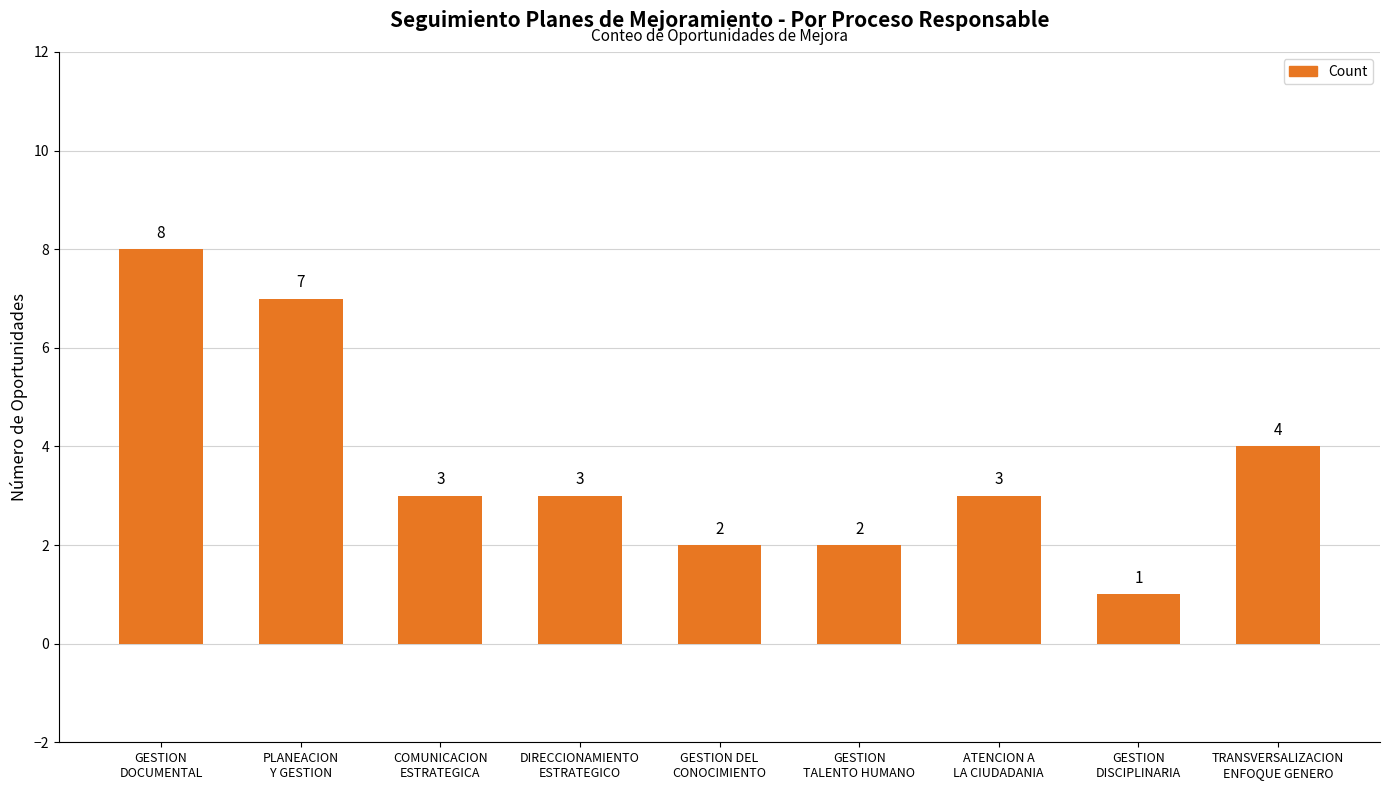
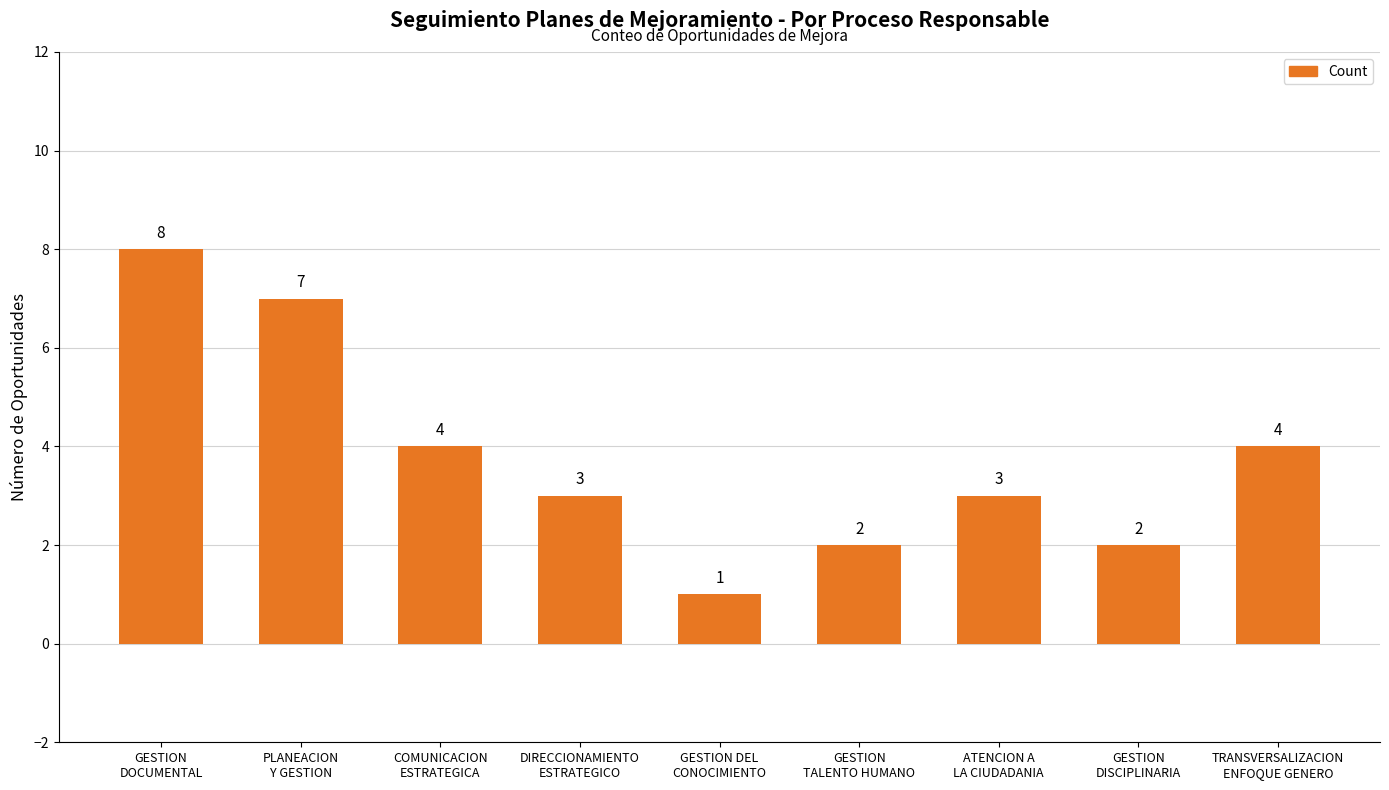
  {
    "GESTION DOCUMENTAL": 8,
    "PLANEACION Y GESTION": 7,
-   "COMUNICACION ESTRATEGICA": 3,
+   "COMUNICACION ESTRATEGICA": 4,
    "DIRECCIONAMIENTO ESTRATEGICO": 3,
-   "GESTION DEL CONOCIMIENTO": 2,
+   "GESTION DEL CONOCIMIENTO": 1,
    "GESTION TALENTO HUMANO": 2,
    "ATENCION A LA CIUDADANIA": 3,
-   "GESTION DISCIPLINARIA": 1,
+   "GESTION DISCIPLINARIA": 2,
    "TRANSVERSALIZACION ENFOQUE GENERO": 4
  }
